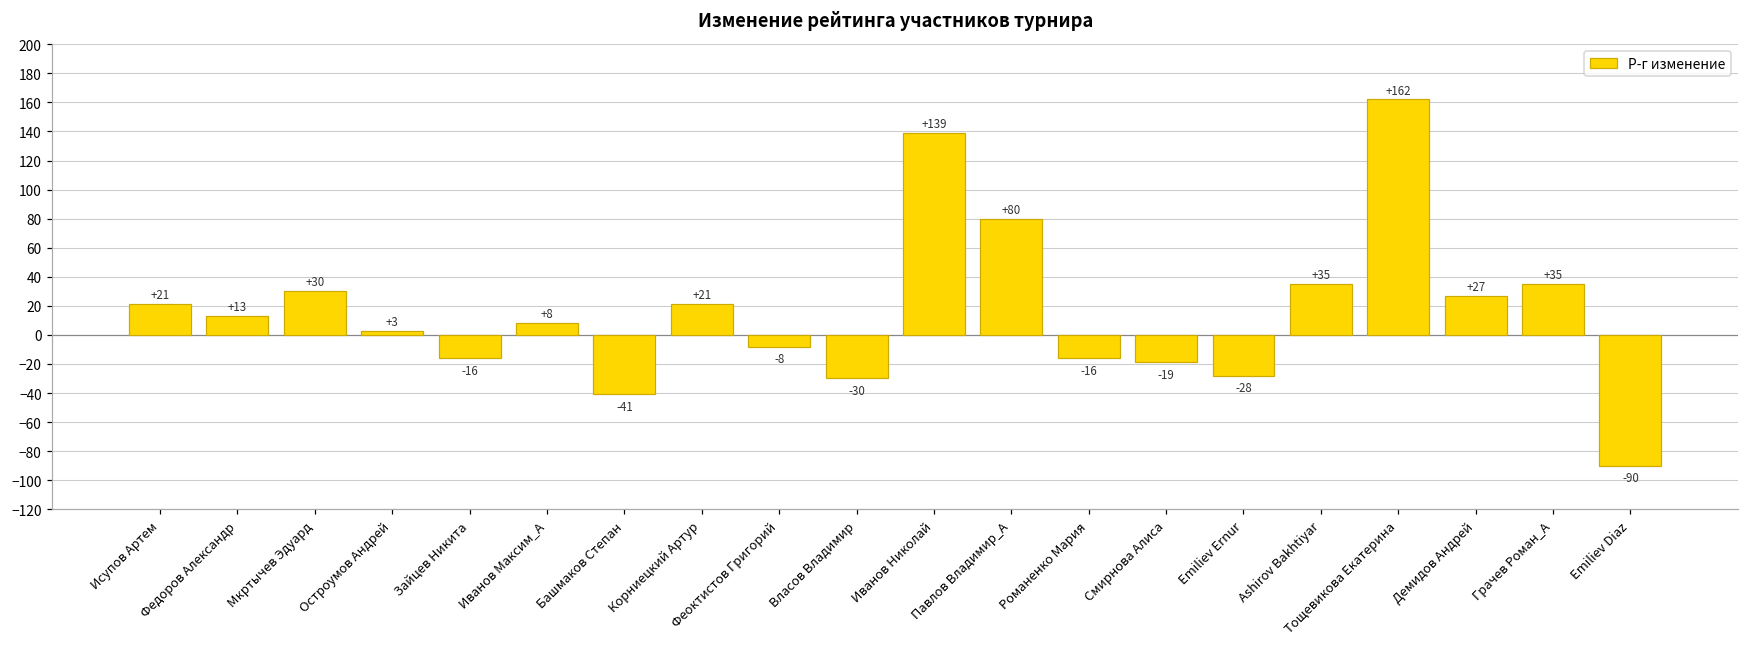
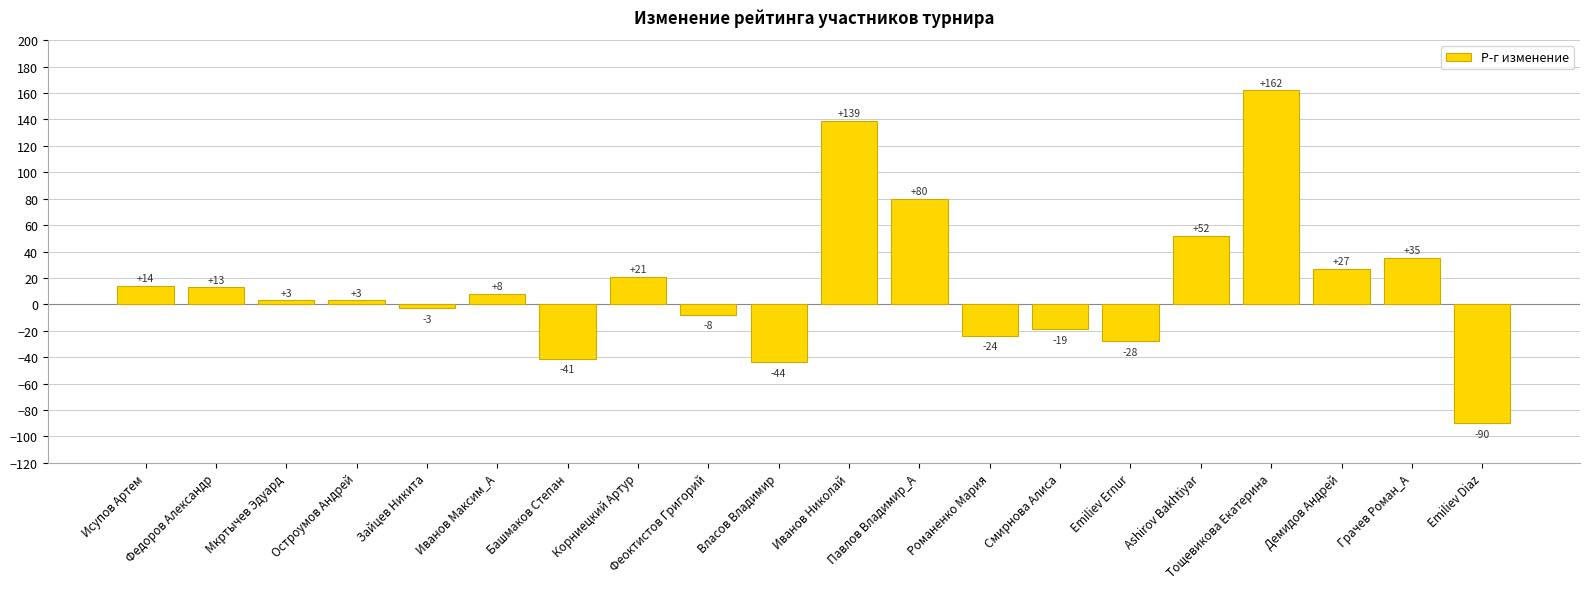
  {
-   "Исупов Артем": "+21",
+   "Исупов Артем": "+14",
    "Федоров Александр": "+13",
-   "Мкртычев Эдуард": "+30",
+   "Мкртычев Эдуард": "+3",
    "Остроумов Андрей": "+3",
-   "Зайцев Никита": "-16",
+   "Зайцев Никита": "-3",
    "Иванов Максим_А": "+8",
    "Башмаков Степан": "-41",
    "Корниецкий Артур": "+21",
    "Феоктистов Григорий": "-8",
-   "Власов Владимир": "-30",
+   "Власов Владимир": "-44",
    "Иванов Николай": "+139",
    "Павлов Владимир_А": "+80",
-   "Романенко Мария": "-16",
+   "Романенко Мария": "-24",
    "Смирнова Алиса": "-19",
    "Emiliev Ernur": "-28",
-   "Ashirov Bakhtiyar": "+35",
+   "Ashirov Bakhtiyar": "+52",
    "Тощевикова Екатерина": "+162",
    "Демидов Андрей": "+27",
    "Грачев Роман_А": "+35",
    "Emiliev Diaz": "-90"
  }
